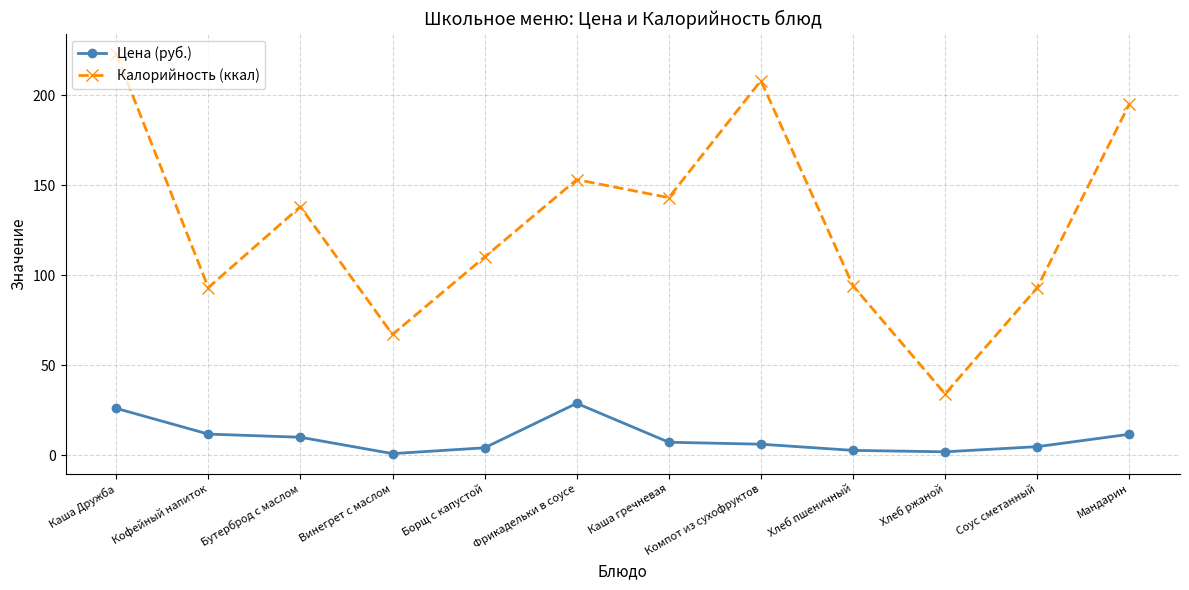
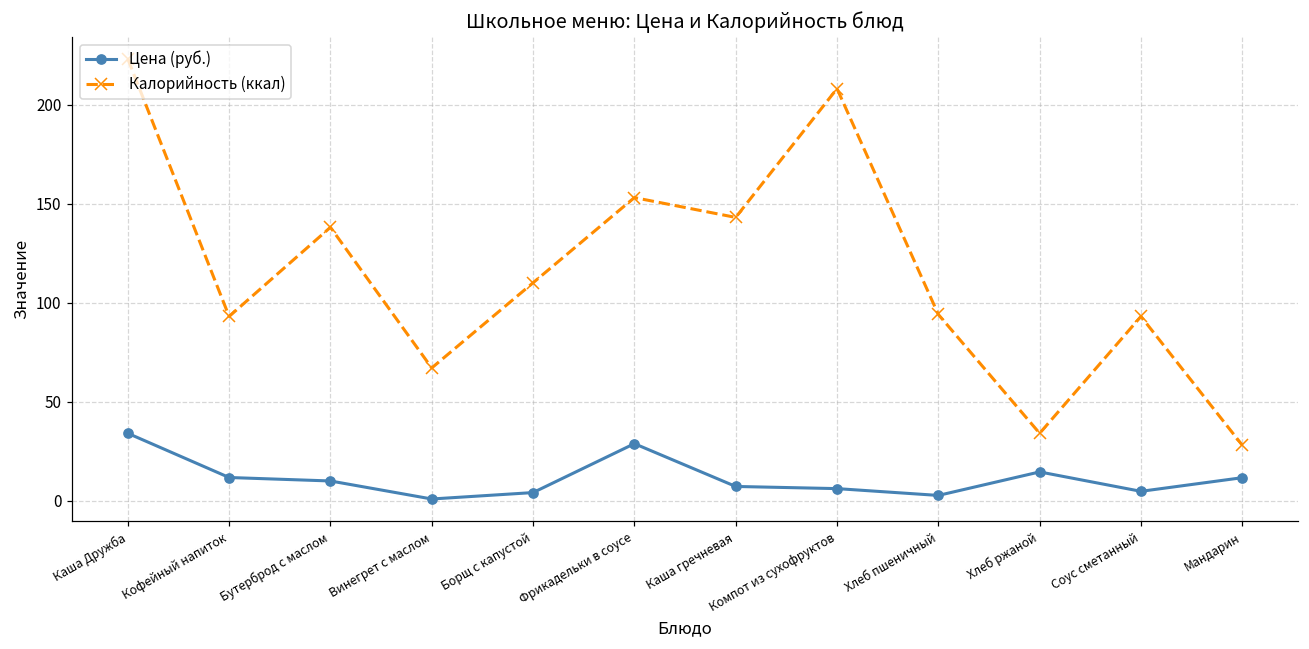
  {
    "Цена (руб.)": {
-     "Каша Дружба": 26,
+     "Каша Дружба": 34,
      "Кофейный напиток": 12,
      "Бутерброд с маслом": 10,
      "Винегрет с маслом": 1,
      "Борщ с капустой": 4,
      "Фрикадельки в соусе": 29,
      "Каша гречневая": 7,
      "Компот из сухофруктов": 6,
      "Хлеб пшеничный": 3,
-     "Хлеб ржаной": 2,
+     "Хлеб ржаной": 15,
      "Соус сметанный": 5,
      "Мандарин": 12
    },
    "Калорийность (ккал)": {
      "Кофейный напиток": 93,
      "Бутерброд с маслом": 138,
      "Винегрет с маслом": 67,
      "Борщ с капустой": 110,
      "Фрикадельки в соусе": 153,
      "Каша гречневая": 143,
      "Компот из сухофруктов": 208,
      "Хлеб пшеничный": 94,
      "Хлеб ржаной": 34,
      "Соус сметанный": 93,
-     "Мандарин": 195
+     "Мандарин": 28
    }
  }
